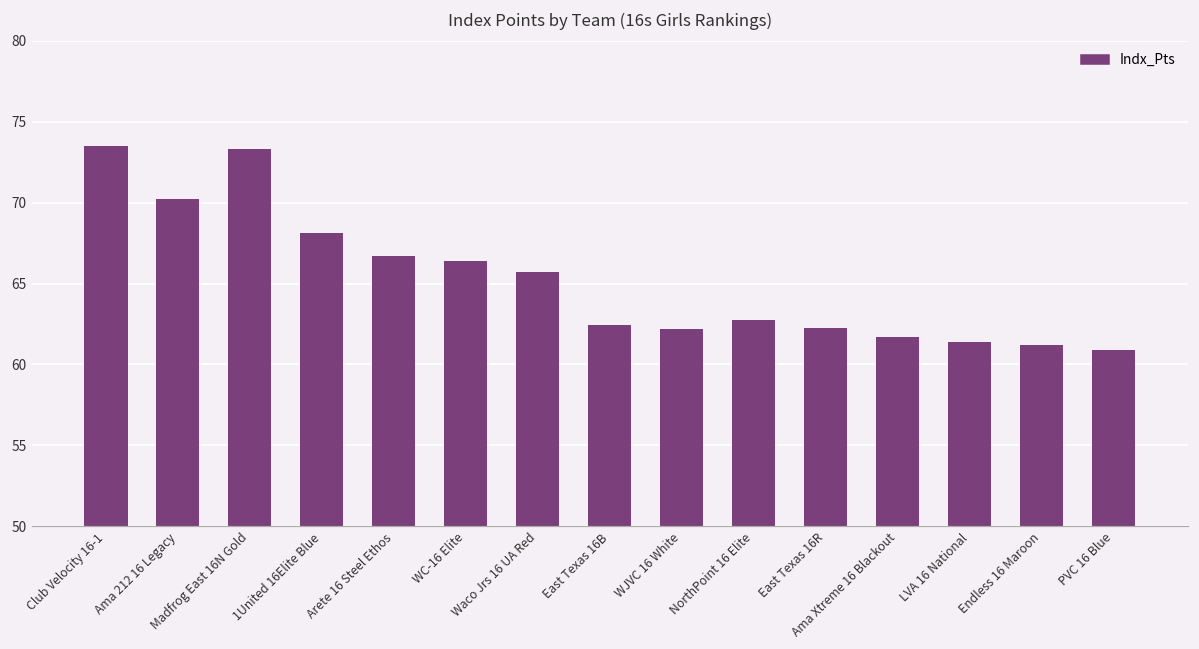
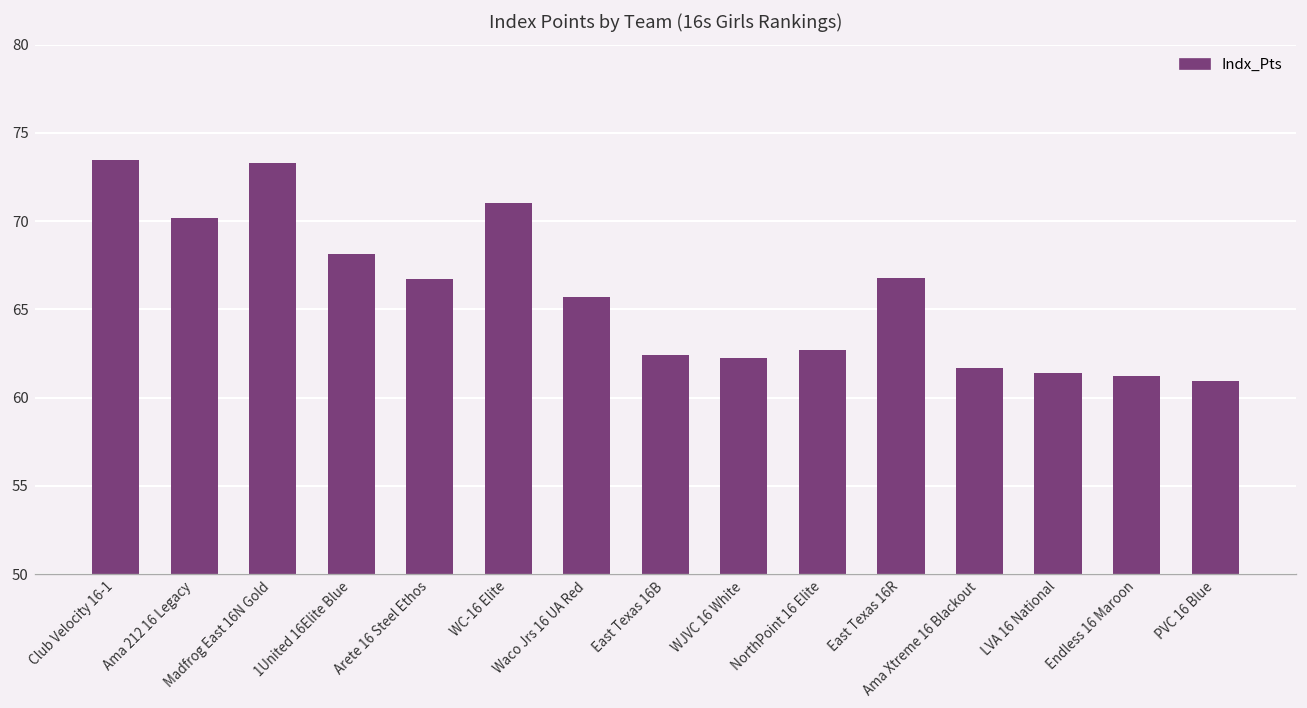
  {
    "Club Velocity 16-1": 73.5,
    "Ama 212 16 Legacy": 70.2,
    "Madfrog East 16N Gold": 73.3,
    "1United 16Elite Blue": 68.1,
    "Arete 16 Steel Ethos": 66.7,
-   "WC-16 Elite": 66.4,
+   "WC-16 Elite": 71.0,
    "Waco Jrs 16 UA Red": 65.7,
    "East Texas 16B": 62.4,
    "WJVC 16 White": 62.2,
    "NorthPoint 16 Elite": 62.7,
-   "East Texas 16R": 62.2,
+   "East Texas 16R": 66.8,
    "Ama Xtreme 16 Blackout": 61.7,
    "LVA 16 National": 61.4,
    "Endless 16 Maroon": 61.2,
    "PVC 16 Blue": 60.9
  }
